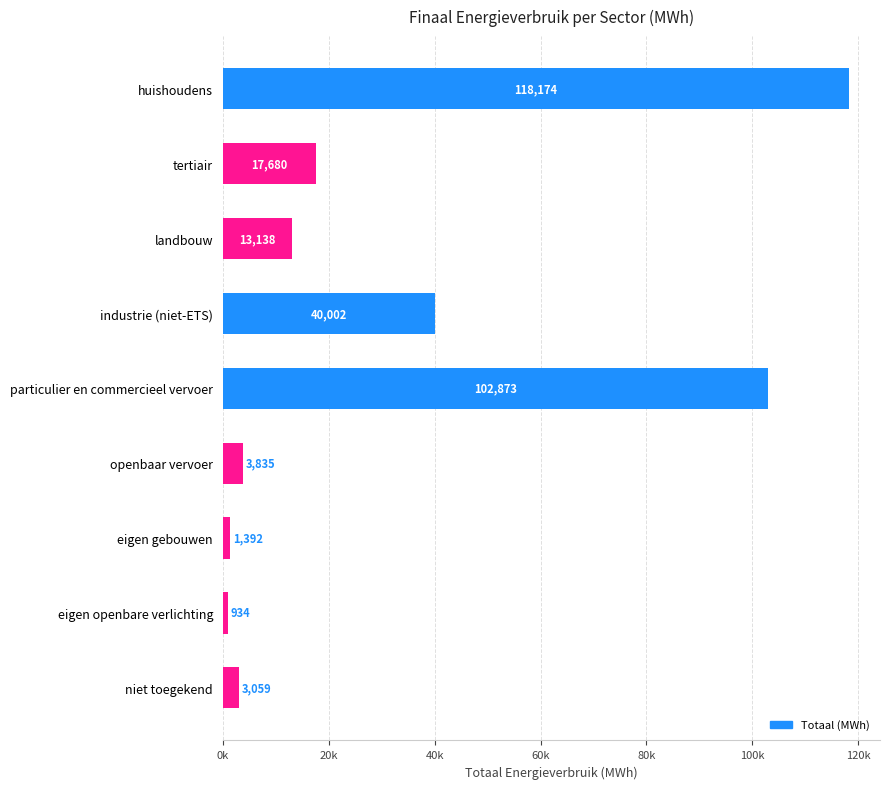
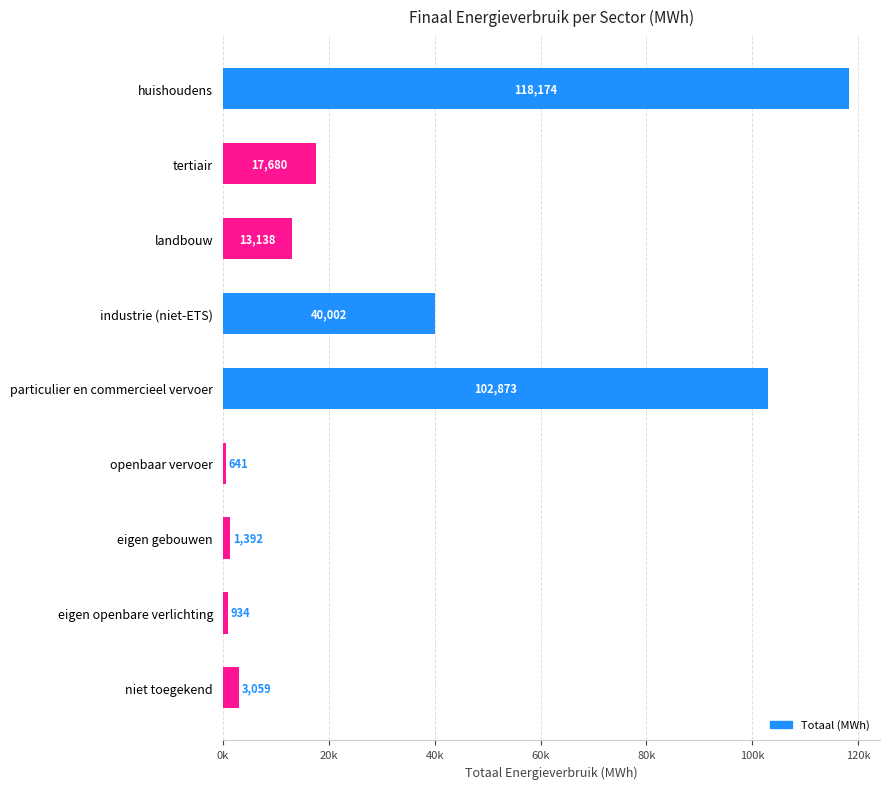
  {
    "huishoudens": "118,174",
    "tertiair": "17,680",
    "landbouw": "13,138",
    "industrie (niet-ETS)": "40,002",
    "particulier en commercieel vervoer": "102,873",
-   "openbaar vervoer": "3,835",
+   "openbaar vervoer": "641",
    "eigen gebouwen": "1,392",
    "eigen openbare verlichting": "934",
    "niet toegekend": "3,059"
  }
